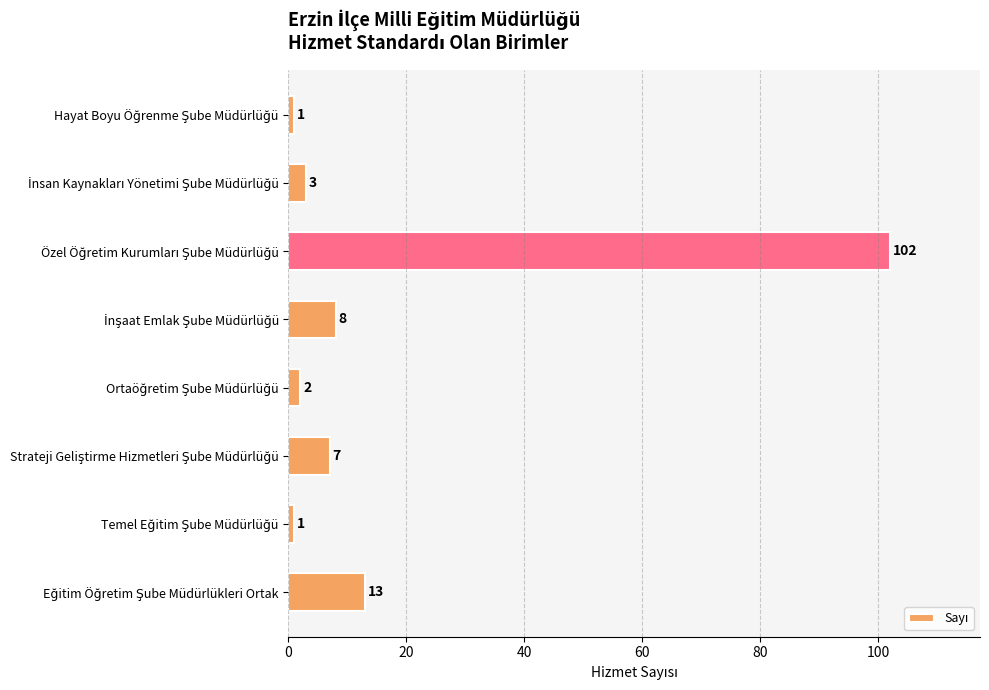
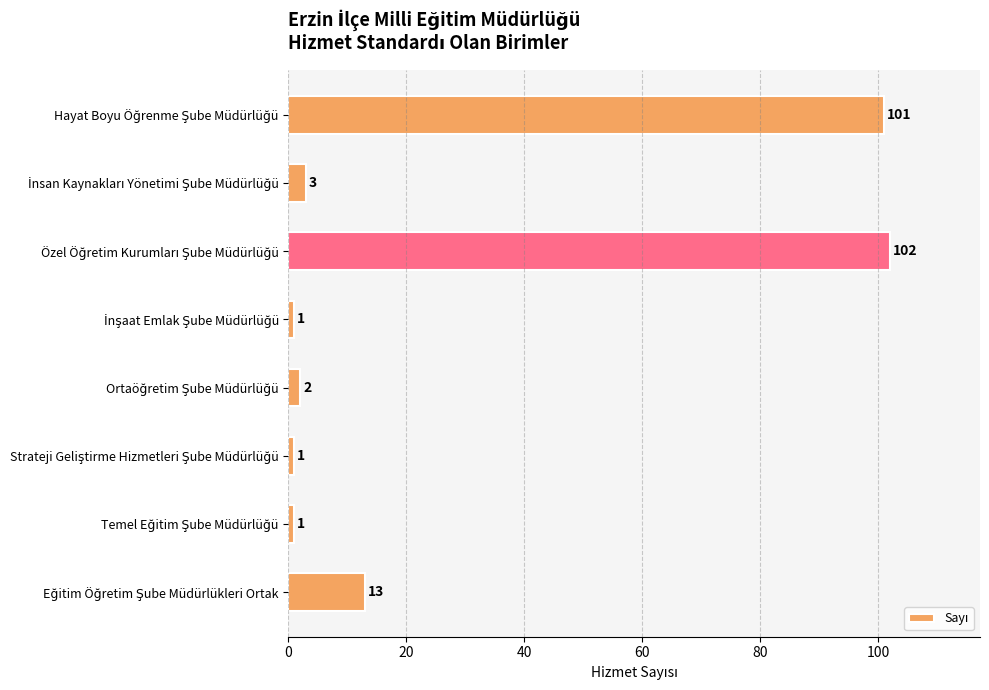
  {
-   "Hayat Boyu Öğrenme Şube Müdürlüğü": 1,
+   "Hayat Boyu Öğrenme Şube Müdürlüğü": 101,
    "İnsan Kaynakları Yönetimi Şube Müdürlüğü": 3,
    "Özel Öğretim Kurumları Şube Müdürlüğü": 102,
-   "İnşaat Emlak Şube Müdürlüğü": 8,
+   "İnşaat Emlak Şube Müdürlüğü": 1,
    "Ortaöğretim Şube Müdürlüğü": 2,
-   "Strateji Geliştirme Hizmetleri Şube Müdürlüğü": 7,
+   "Strateji Geliştirme Hizmetleri Şube Müdürlüğü": 1,
    "Temel Eğitim Şube Müdürlüğü": 1,
    "Eğitim Öğretim Şube Müdürlükleri Ortak": 13
  }
